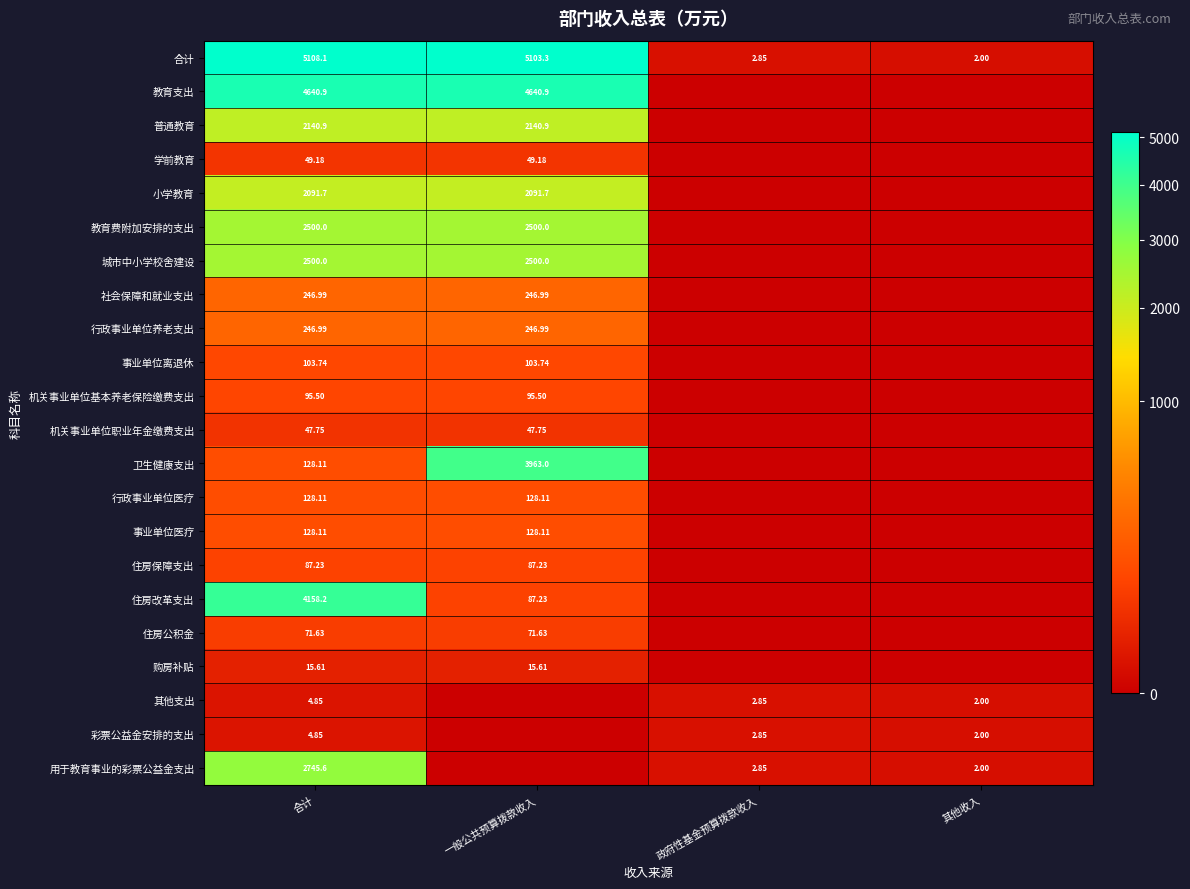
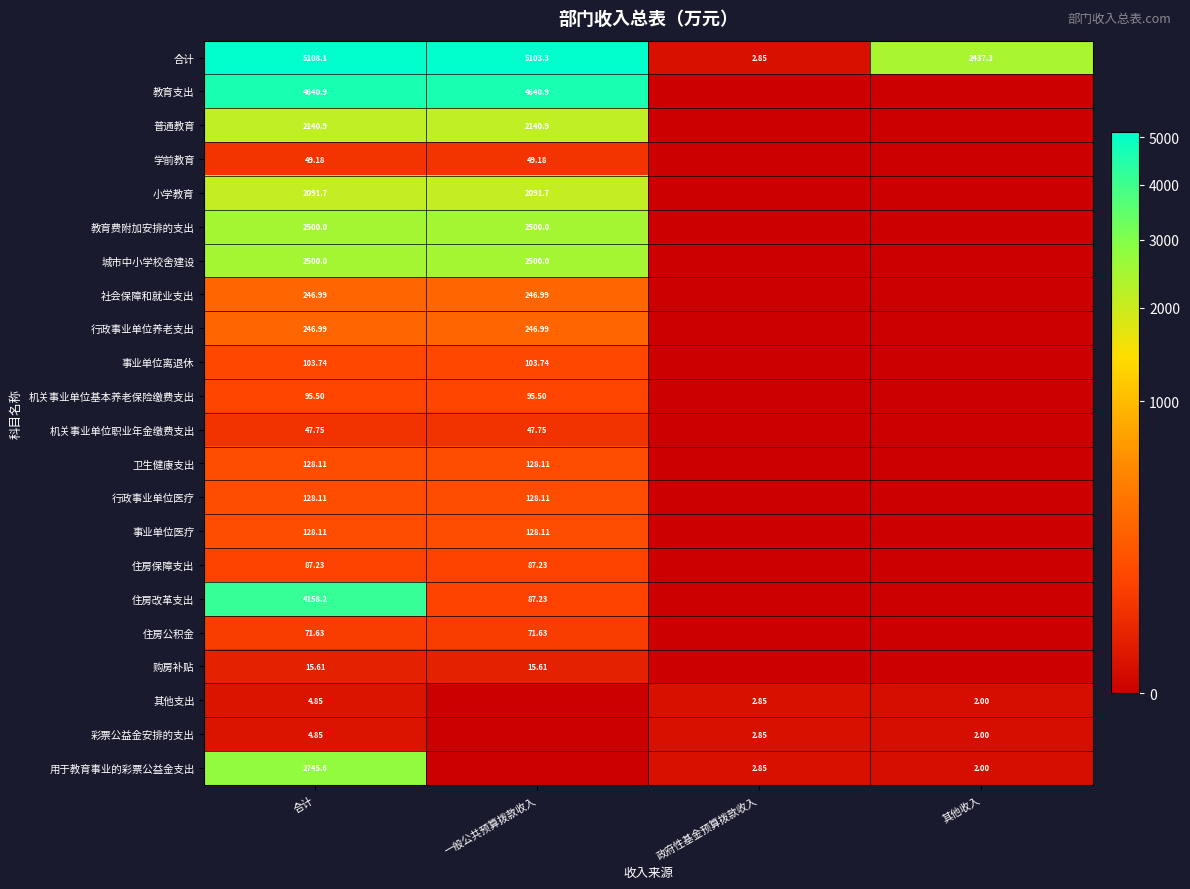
  {
    "合计": {
      "合计": 5108.1,
      "一般公共预算拨款收入": 5103.3,
      "政府性基金预算拨款收入": 2.85,
-     "其他收入": 2.00
+     "其他收入": 2437.3
    },
    "教育支出": {
      "合计": 4640.9,
      "一般公共预算拨款收入": 4640.9
    },
    "普通教育": {
      "合计": 2140.9,
      "一般公共预算拨款收入": 2140.9
    },
    "学前教育": {
      "合计": 49.18,
      "一般公共预算拨款收入": 49.18
    },
    "小学教育": {
      "合计": 2091.7,
      "一般公共预算拨款收入": 2091.7
    },
    "教育费附加安排的支出": {
      "合计": 2500.0,
      "一般公共预算拨款收入": 2500.0
    },
    "城市中小学校舍建设": {
      "合计": 2500.0,
      "一般公共预算拨款收入": 2500.0
    },
    "社会保障和就业支出": {
      "合计": 246.99,
      "一般公共预算拨款收入": 246.99
    },
    "行政事业单位养老支出": {
      "合计": 246.99,
      "一般公共预算拨款收入": 246.99
    },
    "事业单位离退休": {
      "合计": 103.74,
      "一般公共预算拨款收入": 103.74
    },
    "机关事业单位基本养老保险缴费支出": {
      "合计": 95.50,
      "一般公共预算拨款收入": 95.50
    },
    "机关事业单位职业年金缴费支出": {
      "合计": 47.75,
      "一般公共预算拨款收入": 47.75
    },
    "卫生健康支出": {
      "合计": 128.11,
-     "一般公共预算拨款收入": 3963.0
+     "一般公共预算拨款收入": 128.11
    },
    "行政事业单位医疗": {
      "合计": 128.11,
      "一般公共预算拨款收入": 128.11
    },
    "事业单位医疗": {
      "合计": 128.11,
      "一般公共预算拨款收入": 128.11
    },
    "住房保障支出": {
      "合计": 87.23,
      "一般公共预算拨款收入": 87.23
    },
    "住房改革支出": {
      "合计": 4158.2,
      "一般公共预算拨款收入": 87.23
    },
    "住房公积金": {
      "合计": 71.63,
      "一般公共预算拨款收入": 71.63
    },
    "购房补贴": {
      "合计": 15.61,
      "一般公共预算拨款收入": 15.61
    },
    "其他支出": {
      "合计": 4.85,
      "政府性基金预算拨款收入": 2.85,
      "其他收入": 2.00
    },
    "彩票公益金安排的支出": {
      "合计": 4.85,
      "政府性基金预算拨款收入": 2.85,
      "其他收入": 2.00
    },
    "用于教育事业的彩票公益金支出": {
      "合计": 2745.6,
      "政府性基金预算拨款收入": 2.85,
      "其他收入": 2.00
    }
  }
